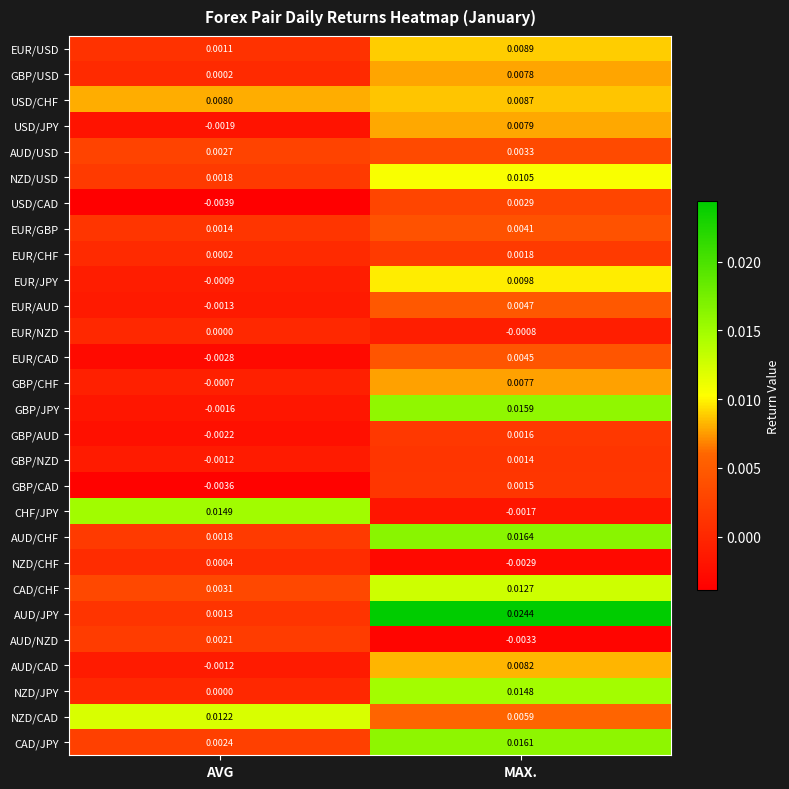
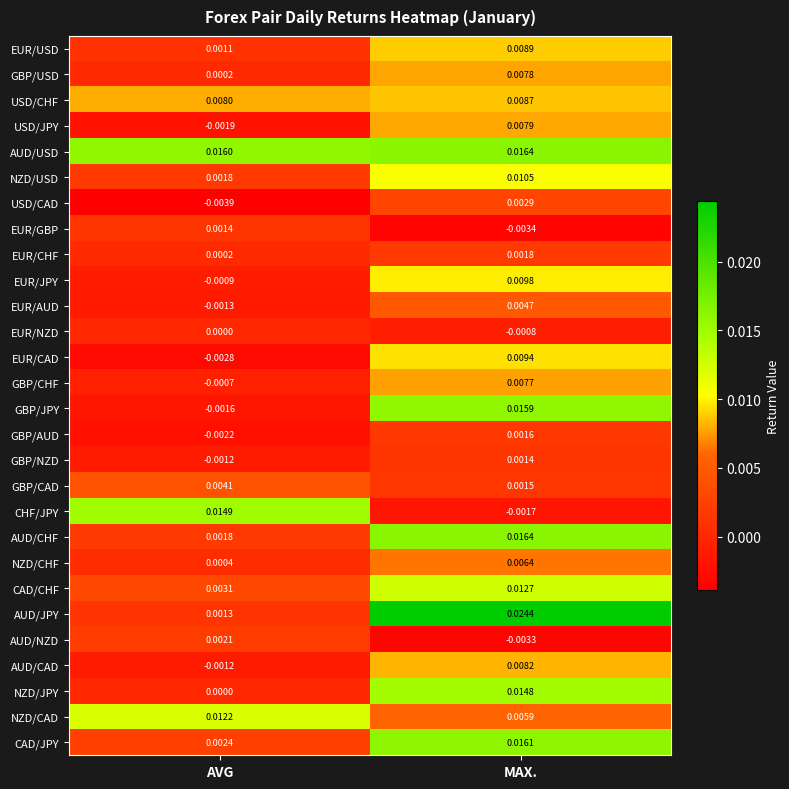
  {
    "EUR/USD": {
      "AVG": 0.0011,
      "MAX.": 0.0089
    },
    "GBP/USD": {
      "AVG": 0.0002,
      "MAX.": 0.0078
    },
    "USD/CHF": {
      "AVG": 0.0080,
      "MAX.": 0.0087
    },
    "USD/JPY": {
      "AVG": -0.0019,
      "MAX.": 0.0079
    },
    "AUD/USD": {
-     "AVG": 0.0027,
-     "MAX.": 0.0033
+     "AVG": 0.0160,
+     "MAX.": 0.0164
    },
    "NZD/USD": {
      "AVG": 0.0018,
      "MAX.": 0.0105
    },
    "USD/CAD": {
      "AVG": -0.0039,
      "MAX.": 0.0029
    },
    "EUR/GBP": {
      "AVG": 0.0014,
-     "MAX.": 0.0041
+     "MAX.": -0.0034
    },
    "EUR/CHF": {
      "AVG": 0.0002,
      "MAX.": 0.0018
    },
    "EUR/JPY": {
      "AVG": -0.0009,
      "MAX.": 0.0098
    },
    "EUR/AUD": {
      "AVG": -0.0013,
      "MAX.": 0.0047
    },
    "EUR/NZD": {
      "AVG": 0.0000,
      "MAX.": -0.0008
    },
    "EUR/CAD": {
      "AVG": -0.0028,
-     "MAX.": 0.0045
+     "MAX.": 0.0094
    },
    "GBP/CHF": {
      "AVG": -0.0007,
      "MAX.": 0.0077
    },
    "GBP/JPY": {
      "AVG": -0.0016,
      "MAX.": 0.0159
    },
    "GBP/AUD": {
      "AVG": -0.0022,
      "MAX.": 0.0016
    },
    "GBP/NZD": {
      "AVG": -0.0012,
      "MAX.": 0.0014
    },
    "GBP/CAD": {
-     "AVG": -0.0036,
+     "AVG": 0.0041,
      "MAX.": 0.0015
    },
    "CHF/JPY": {
      "AVG": 0.0149,
      "MAX.": -0.0017
    },
    "AUD/CHF": {
      "AVG": 0.0018,
      "MAX.": 0.0164
    },
    "NZD/CHF": {
      "AVG": 0.0004,
-     "MAX.": -0.0029
+     "MAX.": 0.0064
    },
    "CAD/CHF": {
      "AVG": 0.0031,
      "MAX.": 0.0127
    },
    "AUD/JPY": {
      "AVG": 0.0013,
      "MAX.": 0.0244
    },
    "AUD/NZD": {
      "AVG": 0.0021,
      "MAX.": -0.0033
    },
    "AUD/CAD": {
      "AVG": -0.0012,
      "MAX.": 0.0082
    },
    "NZD/JPY": {
      "AVG": 0.0000,
      "MAX.": 0.0148
    },
    "NZD/CAD": {
      "AVG": 0.0122,
      "MAX.": 0.0059
    },
    "CAD/JPY": {
      "AVG": 0.0024,
      "MAX.": 0.0161
    }
  }
